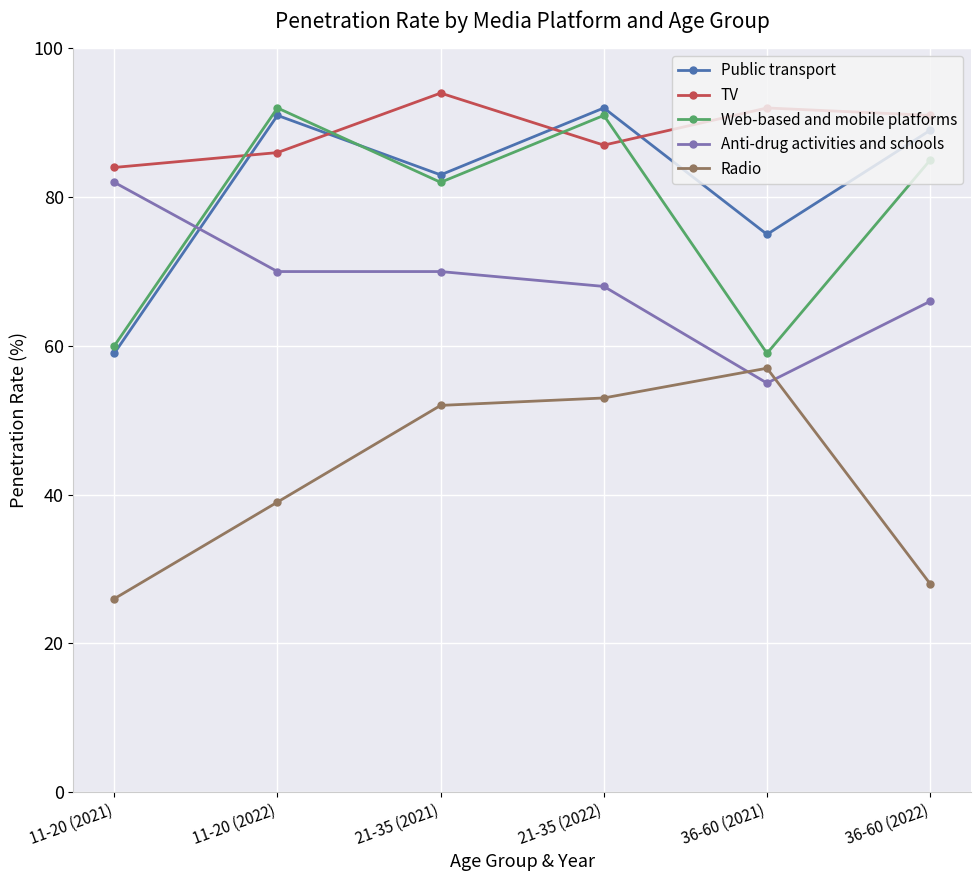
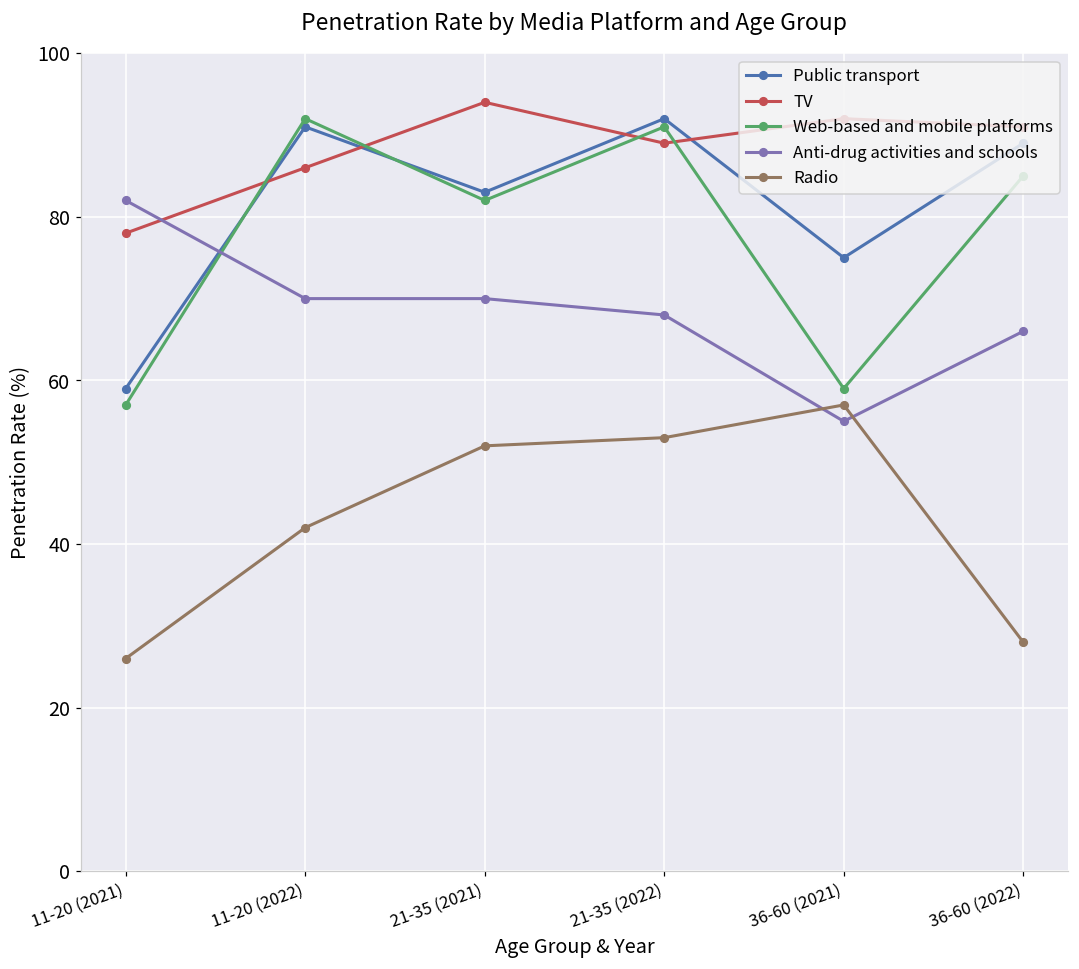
  {
    "TV": {
-     "11-20 (2021)": 84,
+     "11-20 (2021)": 78,
      "11-20 (2022)": 86,
      "21-35 (2021)": 94,
-     "21-35 (2022)": 87
+     "21-35 (2022)": 89
    },
    "Web-based and mobile platforms": {
-     "11-20 (2021)": 60,
+     "11-20 (2021)": 57,
      "11-20 (2022)": 92,
      "21-35 (2021)": 82,
      "21-35 (2022)": 91,
      "36-60 (2021)": 59
    },
    "Radio": {
      "11-20 (2021)": 26,
-     "11-20 (2022)": 39,
+     "11-20 (2022)": 42,
      "21-35 (2021)": 52,
      "21-35 (2022)": 53,
      "36-60 (2021)": 57,
      "36-60 (2022)": 28
    }
  }
